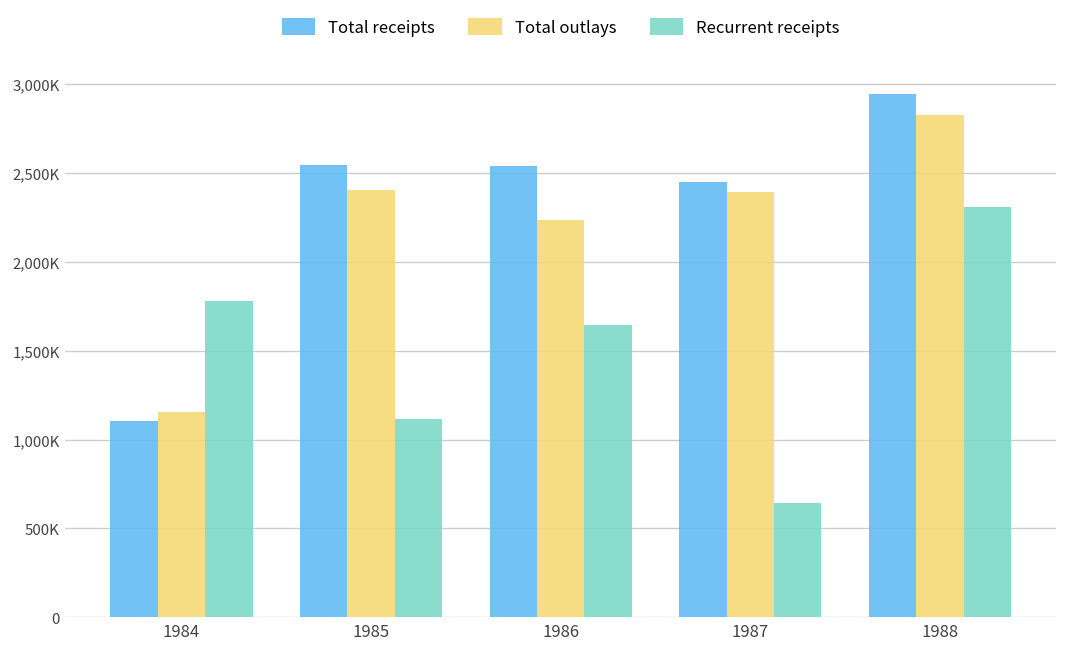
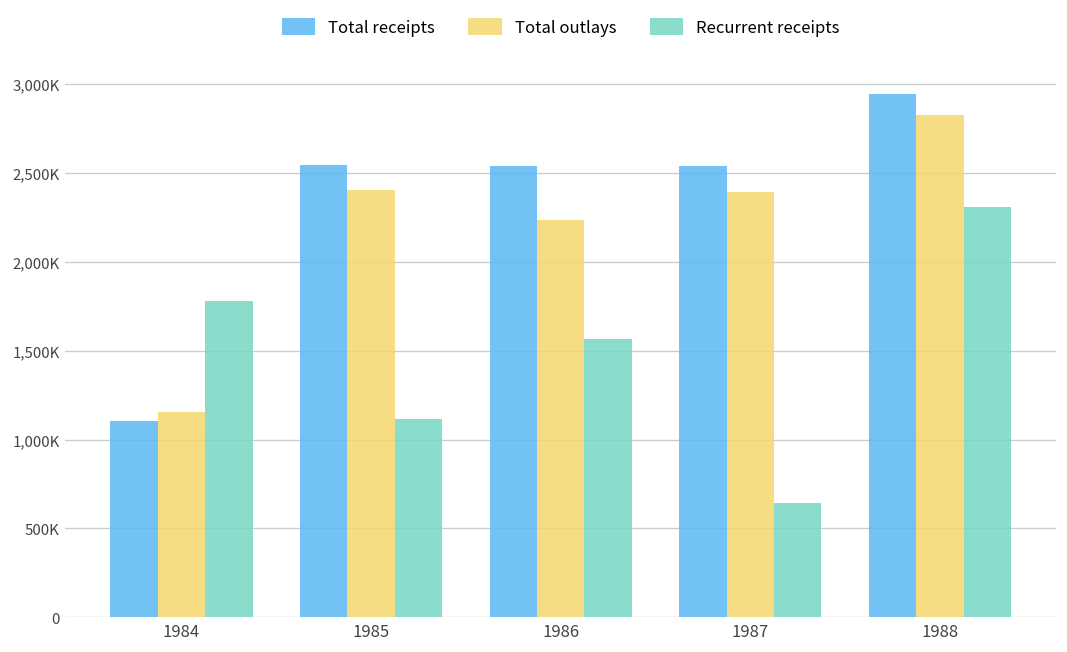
  {
    "Total receipts": {
      "1984": "1,110,000",
      "1985": "2,540,000",
      "1986": "2,540,000",
-     "1987": "2,450,000",
+     "1987": "2,540,000",
      "1988": "2,940,000"
    },
    "Total outlays": {
      "1984": "1,150,000",
      "1985": "2,400,000",
      "1986": "2,240,000",
      "1987": "2,390,000",
      "1988": "2,830,000"
    },
    "Recurrent receipts": {
      "1984": "1,780,000",
      "1985": "1,110,000",
-     "1986": "1,640,000",
+     "1986": "1,570,000",
      "1987": "640,000",
      "1988": "2,310,000"
    }
  }
